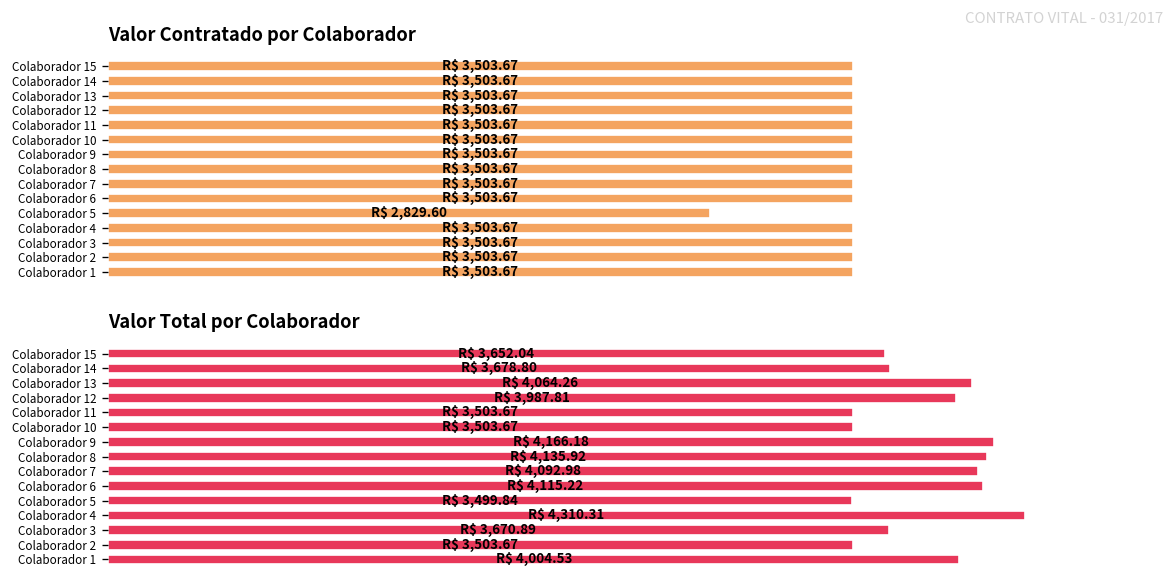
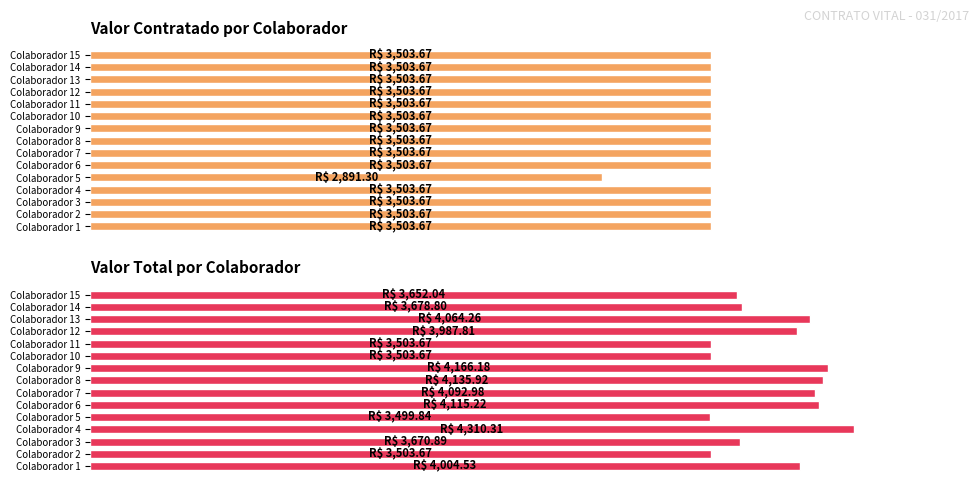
  {
    "Valor Contratado por Colaborador": {
      "Colaborador 15": "3,503.67",
      "Colaborador 14": "3,503.67",
      "Colaborador 13": "3,503.67",
      "Colaborador 12": "3,503.67",
      "Colaborador 11": "3,503.67",
      "Colaborador 10": "3,503.67",
      "Colaborador 9": "3,503.67",
      "Colaborador 8": "3,503.67",
      "Colaborador 7": "3,503.67",
      "Colaborador 6": "3,503.67",
-     "Colaborador 5": "2,829.60",
+     "Colaborador 5": "2,891.30",
      "Colaborador 4": "3,503.67",
      "Colaborador 3": "3,503.67",
      "Colaborador 2": "3,503.67",
      "Colaborador 1": "3,503.67"
    },
    "Valor Total por Colaborador": {
      "Colaborador 15": "3,652.04",
      "Colaborador 14": "3,678.80",
      "Colaborador 13": "4,064.26",
      "Colaborador 12": "3,987.81",
      "Colaborador 11": "3,503.67",
      "Colaborador 10": "3,503.67",
      "Colaborador 9": "4,166.18",
      "Colaborador 8": "4,135.92",
      "Colaborador 7": "4,092.98",
      "Colaborador 6": "4,115.22",
      "Colaborador 5": "3,499.84",
      "Colaborador 4": "4,310.31",
      "Colaborador 3": "3,670.89",
      "Colaborador 2": "3,503.67",
      "Colaborador 1": "4,004.53"
    }
  }
